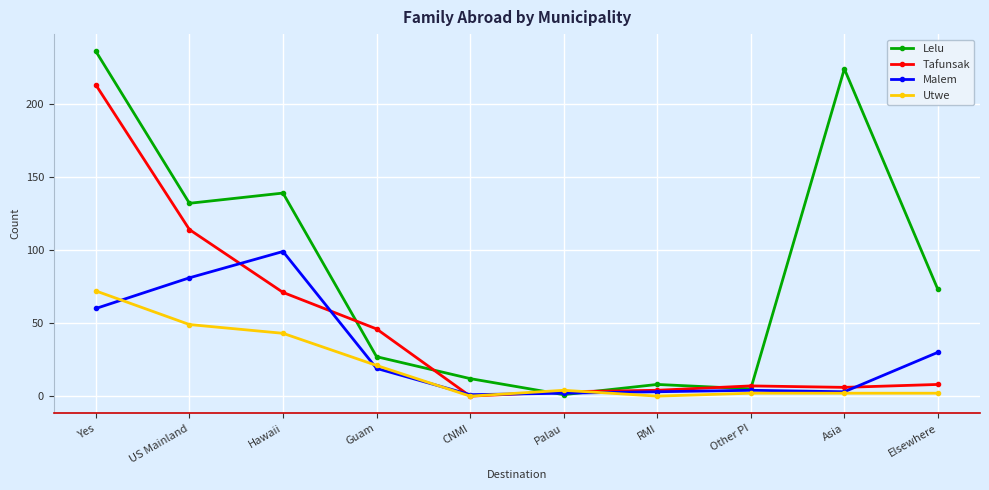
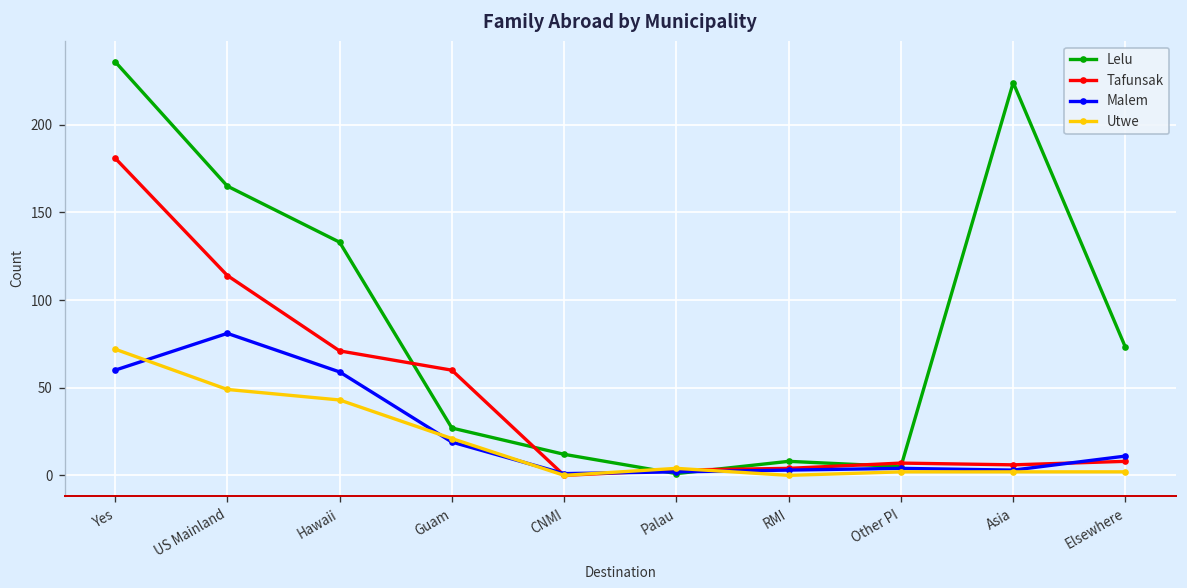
  {
    "Lelu": {
      "Yes": 236,
-     "US Mainland": 132,
-     "Hawaii": 139,
+     "US Mainland": 165,
+     "Hawaii": 133,
      "Guam": 27,
      "CNMI": 12,
      "RMI": 8,
      "Asia": 224,
      "Elsewhere": 73
    },
    "Tafunsak": {
-     "Yes": 213,
+     "Yes": 181,
      "US Mainland": 114,
      "Hawaii": 71,
-     "Guam": 46,
+     "Guam": 60,
      "Other PI": 7,
      "Asia": 6,
      "Elsewhere": 8
    },
    "Malem": {
      "Yes": 60,
      "US Mainland": 81,
-     "Hawaii": 99,
+     "Hawaii": 59,
      "Guam": 19,
-     "Elsewhere": 30
+     "Elsewhere": 11
    },
    "Utwe": {
      "Yes": 72,
      "US Mainland": 49,
      "Hawaii": 43,
      "Guam": 21,
      "RMI": 0,
      "Other PI": 2,
      "Elsewhere": 2
    }
  }
